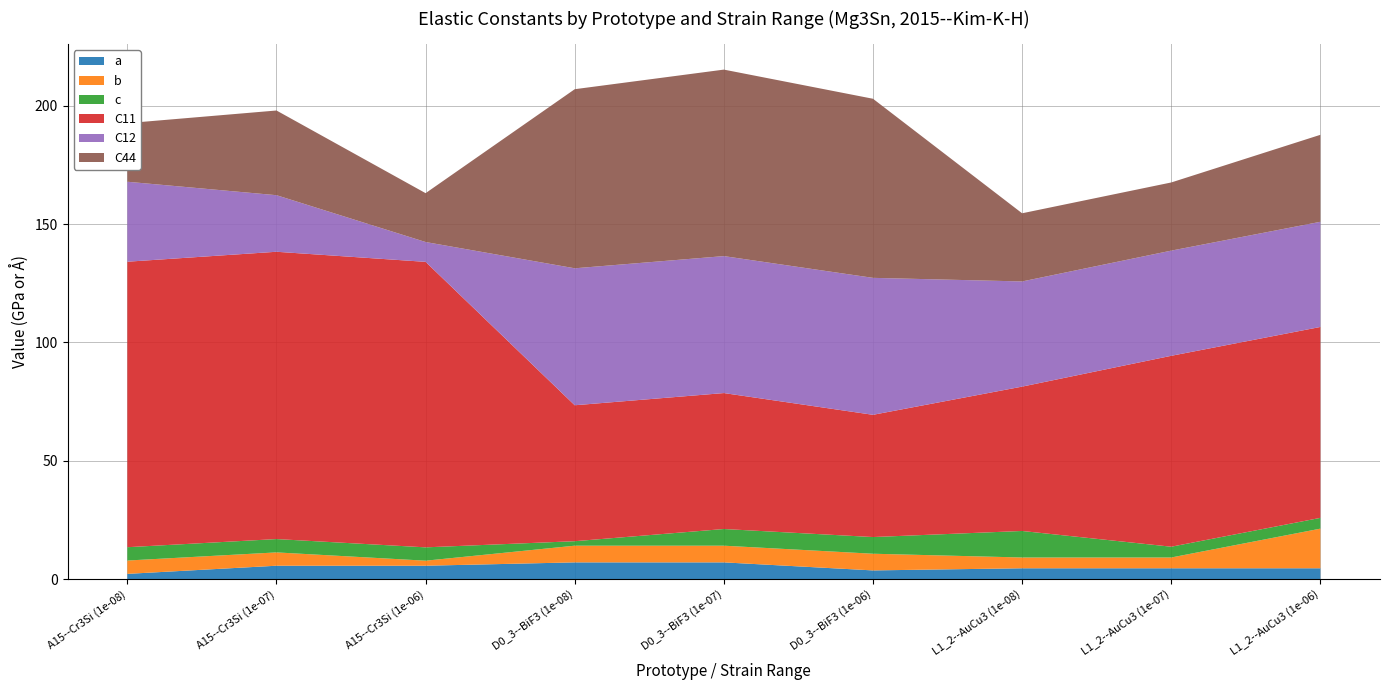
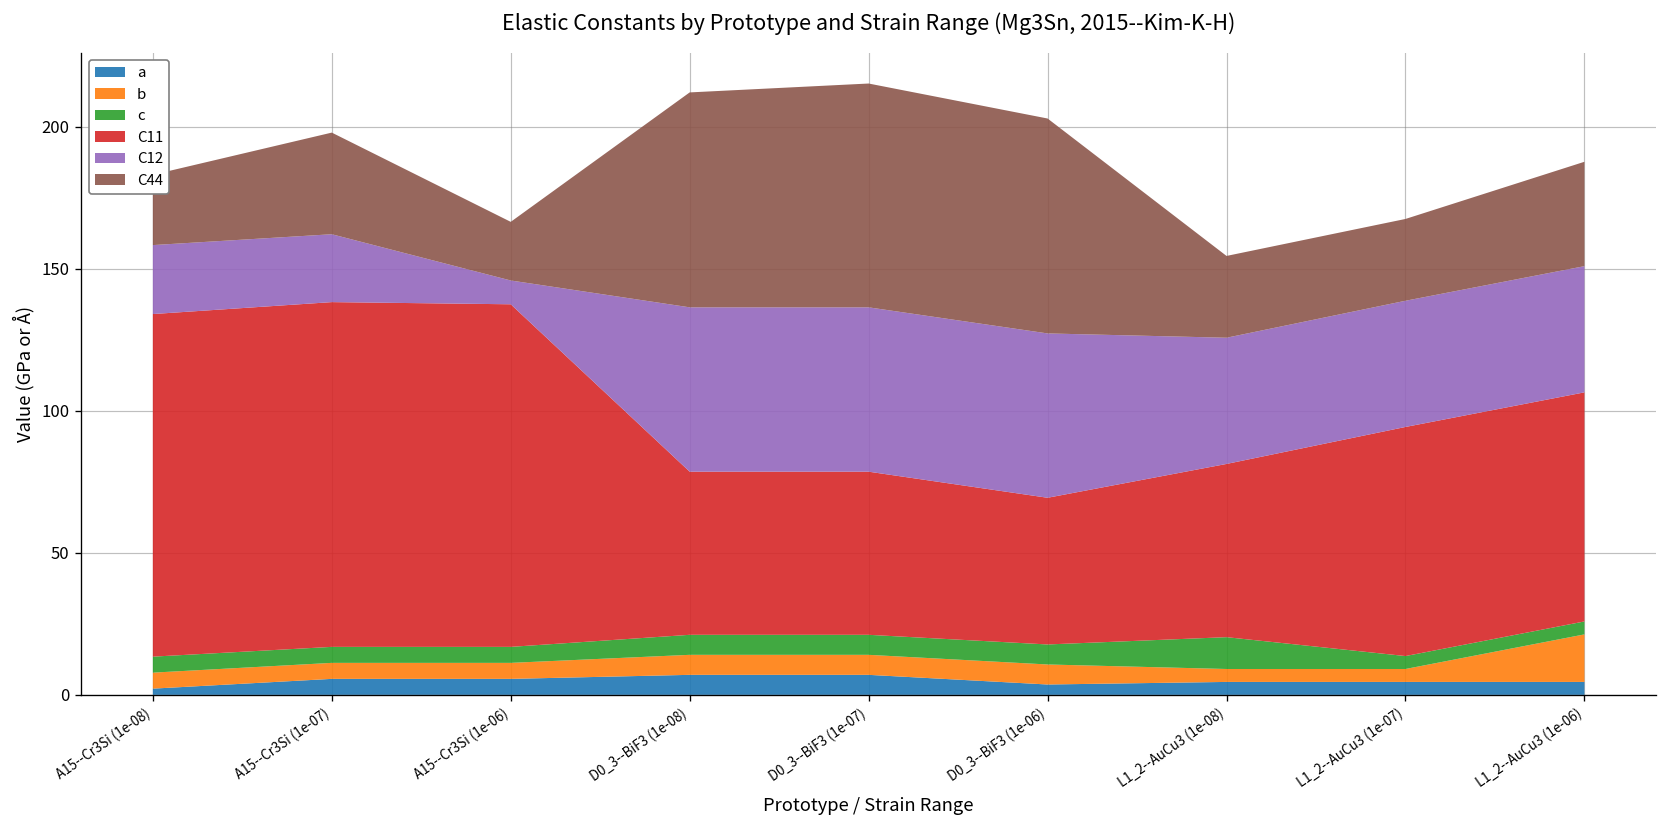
  {
    "a": {
      "A15--Cr3Si (1e-08)": 2,
      "A15--Cr3Si (1e-07)": 6,
      "A15--Cr3Si (1e-06)": 6,
      "D0_3--BiF3 (1e-08)": 7,
      "D0_3--BiF3 (1e-07)": 7,
      "D0_3--BiF3 (1e-06)": 4,
      "L1_2--AuCu3 (1e-08)": 5,
      "L1_2--AuCu3 (1e-07)": 5,
      "L1_2--AuCu3 (1e-06)": 5
    },
    "b": {
      "A15--Cr3Si (1e-08)": 6,
      "A15--Cr3Si (1e-07)": 6,
-     "A15--Cr3Si (1e-06)": 2,
+     "A15--Cr3Si (1e-06)": 6,
      "D0_3--BiF3 (1e-08)": 7,
      "D0_3--BiF3 (1e-07)": 7,
      "D0_3--BiF3 (1e-06)": 7,
      "L1_2--AuCu3 (1e-08)": 5,
      "L1_2--AuCu3 (1e-07)": 5,
      "L1_2--AuCu3 (1e-06)": 17
    },
    "c": {
      "A15--Cr3Si (1e-08)": 6,
      "A15--Cr3Si (1e-07)": 6,
      "A15--Cr3Si (1e-06)": 6,
-     "D0_3--BiF3 (1e-08)": 2,
+     "D0_3--BiF3 (1e-08)": 7,
      "D0_3--BiF3 (1e-07)": 7,
      "D0_3--BiF3 (1e-06)": 7,
      "L1_2--AuCu3 (1e-08)": 11,
      "L1_2--AuCu3 (1e-07)": 5,
      "L1_2--AuCu3 (1e-06)": 5
    },
    "C11": {
      "A15--Cr3Si (1e-08)": 121,
      "A15--Cr3Si (1e-07)": 121,
      "A15--Cr3Si (1e-06)": 121,
      "D0_3--BiF3 (1e-08)": 57,
      "D0_3--BiF3 (1e-07)": 57,
      "D0_3--BiF3 (1e-06)": 52,
      "L1_2--AuCu3 (1e-08)": 61,
      "L1_2--AuCu3 (1e-07)": 81,
      "L1_2--AuCu3 (1e-06)": 81
    },
    "C12": {
-     "A15--Cr3Si (1e-08)": 34,
+     "A15--Cr3Si (1e-08)": 24,
      "A15--Cr3Si (1e-07)": 24,
      "A15--Cr3Si (1e-06)": 8,
      "D0_3--BiF3 (1e-08)": 58,
      "D0_3--BiF3 (1e-07)": 58,
      "D0_3--BiF3 (1e-06)": 58,
      "L1_2--AuCu3 (1e-08)": 44,
      "L1_2--AuCu3 (1e-07)": 44,
      "L1_2--AuCu3 (1e-06)": 44
    },
    "C44": {
      "A15--Cr3Si (1e-07)": 36,
      "A15--Cr3Si (1e-06)": 21,
      "D0_3--BiF3 (1e-08)": 76,
      "D0_3--BiF3 (1e-07)": 79,
      "D0_3--BiF3 (1e-06)": 76,
      "L1_2--AuCu3 (1e-08)": 29,
      "L1_2--AuCu3 (1e-07)": 29,
      "L1_2--AuCu3 (1e-06)": 37
    }
  }
